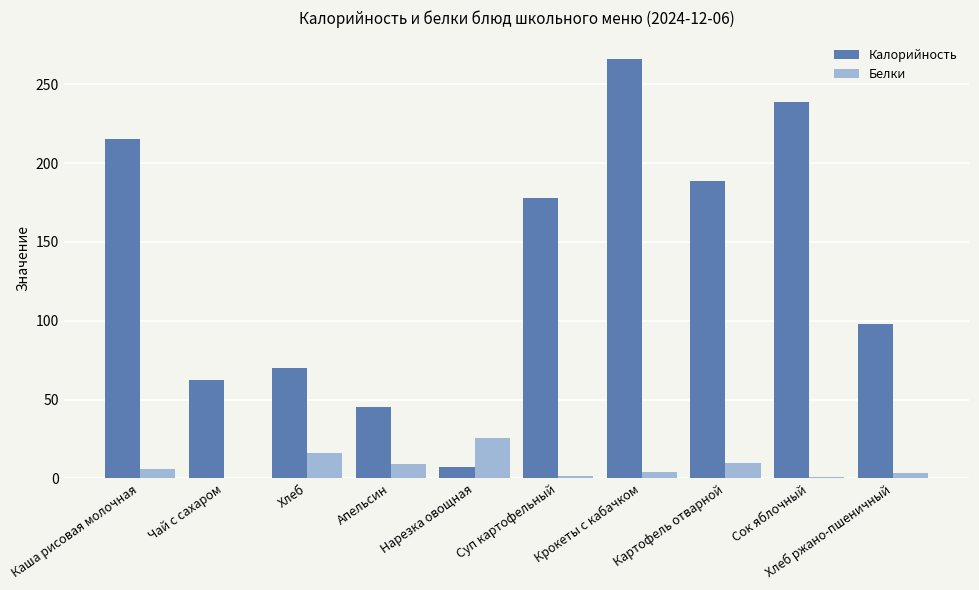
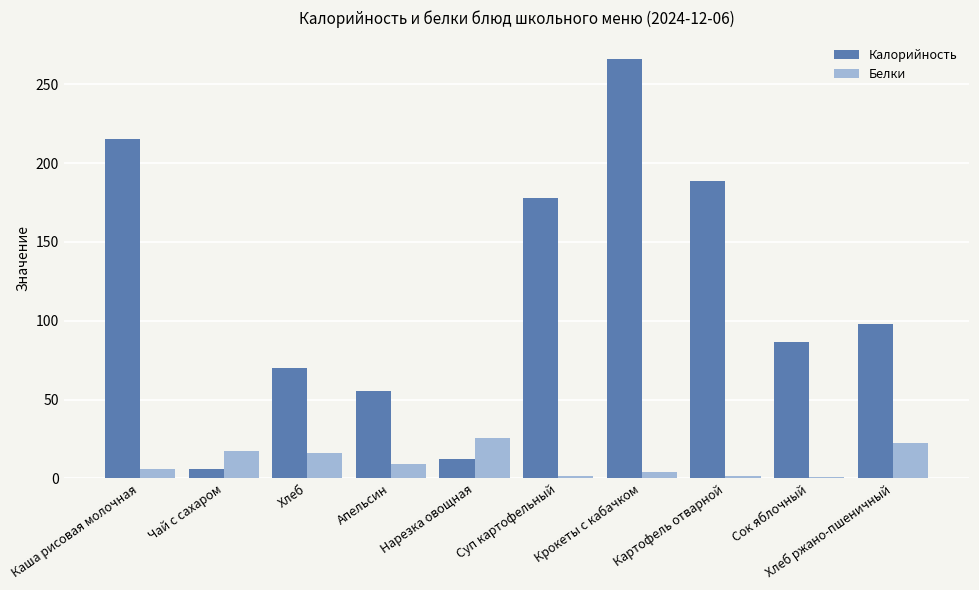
  {
    "Калорийность": {
      "Каша рисовая молочная": 215,
-     "Чай с сахаром": 62,
+     "Чай с сахаром": 6,
      "Хлеб": 70,
-     "Апельсин": 45,
-     "Нарезка овощная": 7,
+     "Апельсин": 56,
+     "Нарезка овощная": 13,
      "Суп картофельный": 178,
      "Крокеты с кабачком": 266,
      "Картофель отварной": 189,
-     "Сок яблочный": 239,
+     "Сок яблочный": 87,
      "Хлеб ржано-пшеничный": 98
    },
    "Белки": {
      "Каша рисовая молочная": 6,
-     "Чай с сахаром": 0,
+     "Чай с сахаром": 18,
      "Хлеб": 16,
      "Апельсин": 9,
      "Нарезка овощная": 26,
      "Суп картофельный": 2,
      "Крокеты с кабачком": 4,
-     "Картофель отварной": 10,
-     "Хлеб ржано-пшеничный": 3
+     "Картофель отварной": 1,
+     "Хлеб ржано-пшеничный": 23
    }
  }
